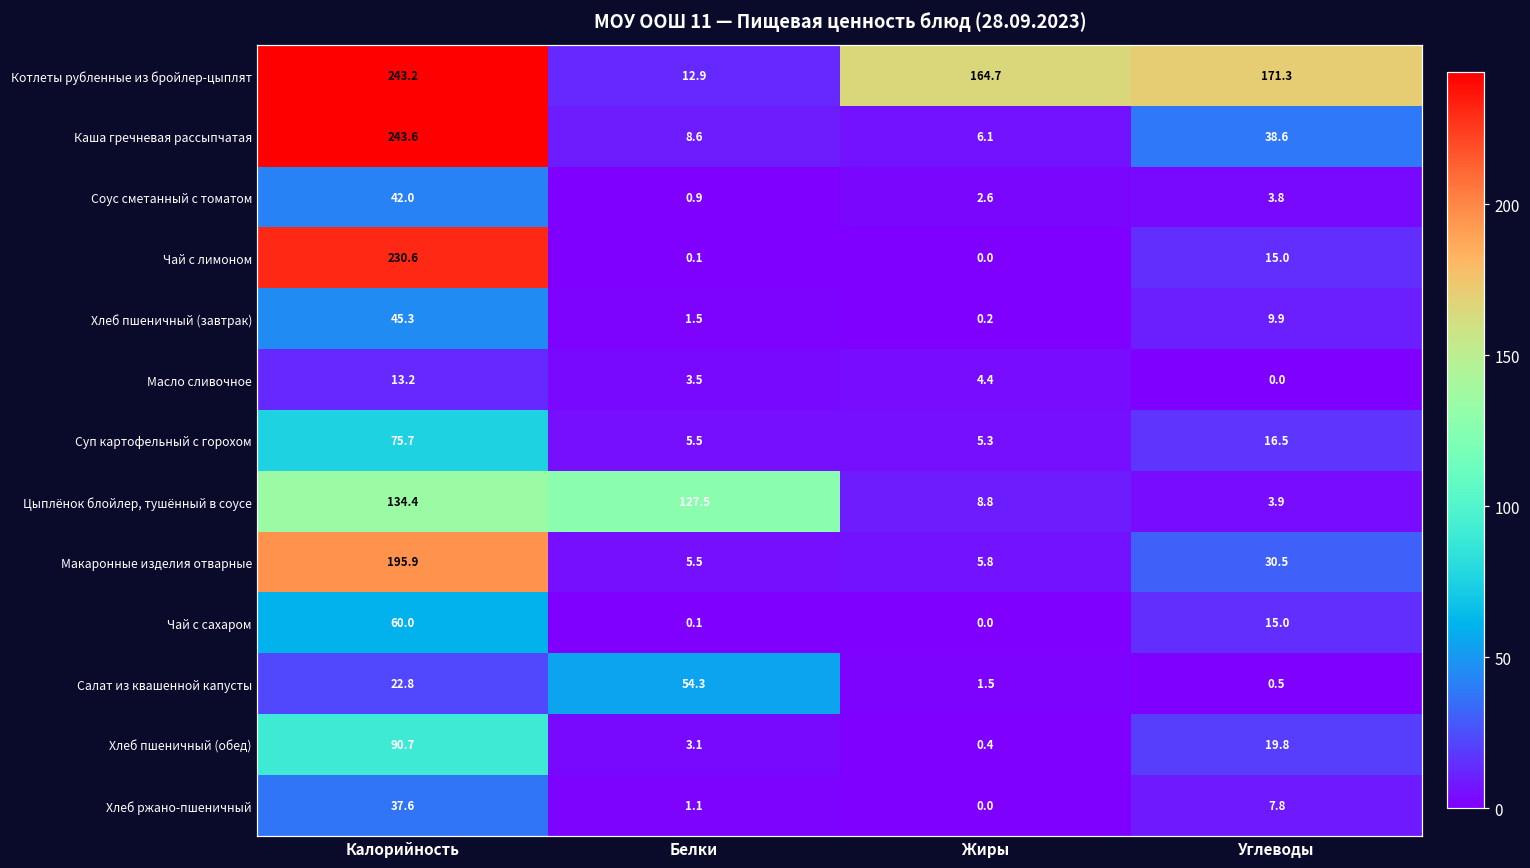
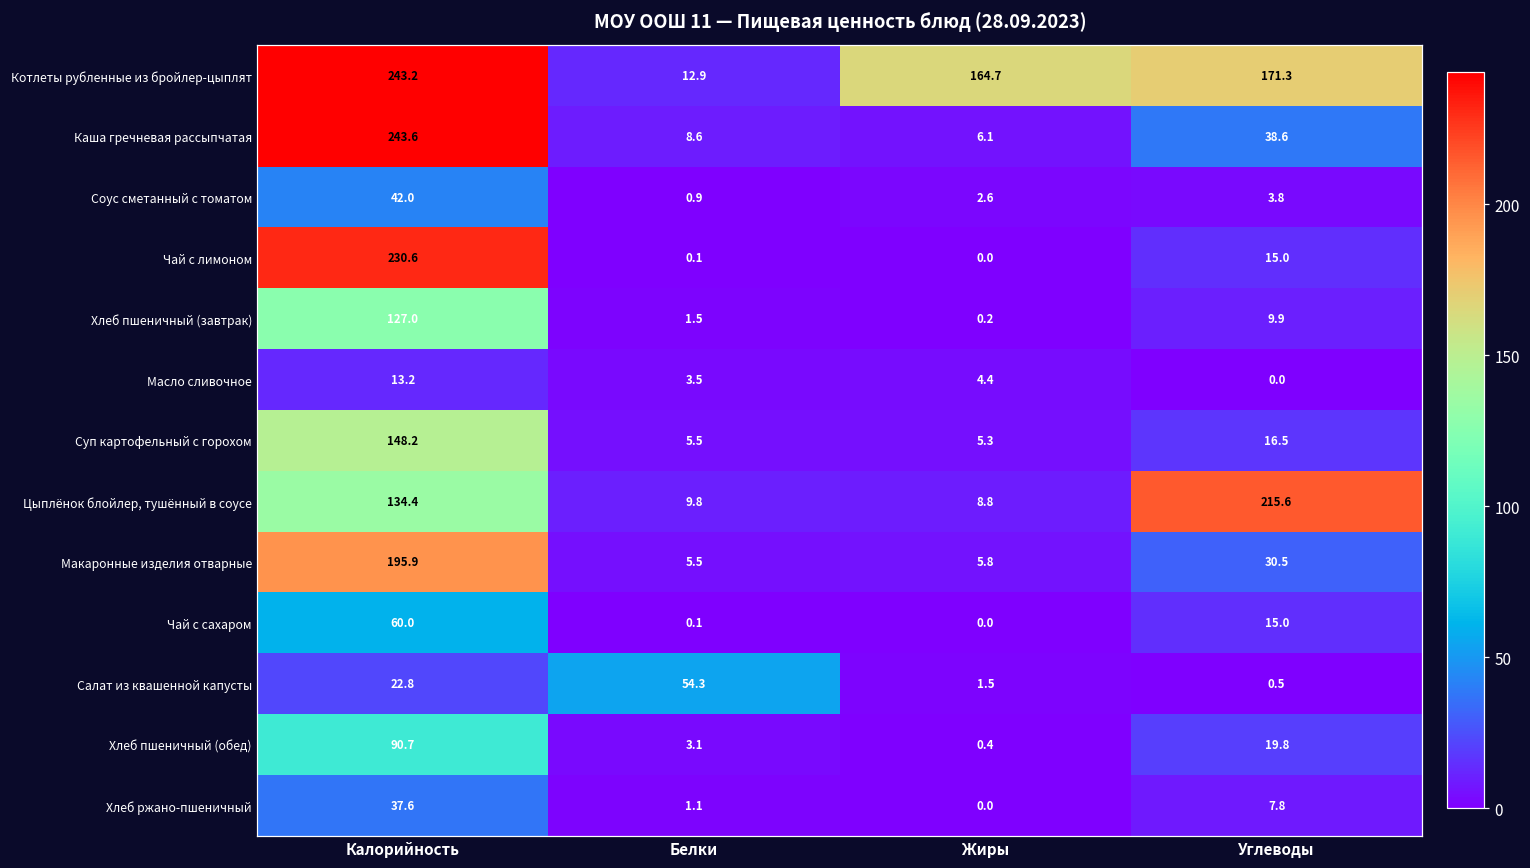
  {
    "Котлеты рубленные из бройлер-цыплят": {
      "Калорийность": 243.2,
      "Белки": 12.9,
      "Жиры": 164.7,
      "Углеводы": 171.3
    },
    "Каша гречневая рассыпчатая": {
      "Калорийность": 243.6,
      "Белки": 8.6,
      "Жиры": 6.1,
      "Углеводы": 38.6
    },
    "Соус сметанный с томатом": {
      "Калорийность": 42.0,
      "Белки": 0.9,
      "Жиры": 2.6,
      "Углеводы": 3.8
    },
    "Чай с лимоном": {
      "Калорийность": 230.6,
      "Белки": 0.1,
      "Жиры": 0.0,
      "Углеводы": 15.0
    },
    "Хлеб пшеничный (завтрак)": {
-     "Калорийность": 45.3,
+     "Калорийность": 127.0,
      "Белки": 1.5,
      "Жиры": 0.2,
      "Углеводы": 9.9
    },
    "Масло сливочное": {
      "Калорийность": 13.2,
      "Белки": 3.5,
      "Жиры": 4.4,
      "Углеводы": 0.0
    },
    "Суп картофельный с горохом": {
-     "Калорийность": 75.7,
+     "Калорийность": 148.2,
      "Белки": 5.5,
      "Жиры": 5.3,
      "Углеводы": 16.5
    },
    "Цыплёнок блойлер, тушённый в соусе": {
      "Калорийность": 134.4,
-     "Белки": 127.5,
+     "Белки": 9.8,
      "Жиры": 8.8,
-     "Углеводы": 3.9
+     "Углеводы": 215.6
    },
    "Макаронные изделия отварные": {
      "Калорийность": 195.9,
      "Белки": 5.5,
      "Жиры": 5.8,
      "Углеводы": 30.5
    },
    "Чай с сахаром": {
      "Калорийность": 60.0,
      "Белки": 0.1,
      "Жиры": 0.0,
      "Углеводы": 15.0
    },
    "Салат из квашенной капусты": {
      "Калорийность": 22.8,
      "Белки": 54.3,
      "Жиры": 1.5,
      "Углеводы": 0.5
    },
    "Хлеб пшеничный (обед)": {
      "Калорийность": 90.7,
      "Белки": 3.1,
      "Жиры": 0.4,
      "Углеводы": 19.8
    },
    "Хлеб ржано-пшеничный": {
      "Калорийность": 37.6,
      "Белки": 1.1,
      "Жиры": 0.0,
      "Углеводы": 7.8
    }
  }
